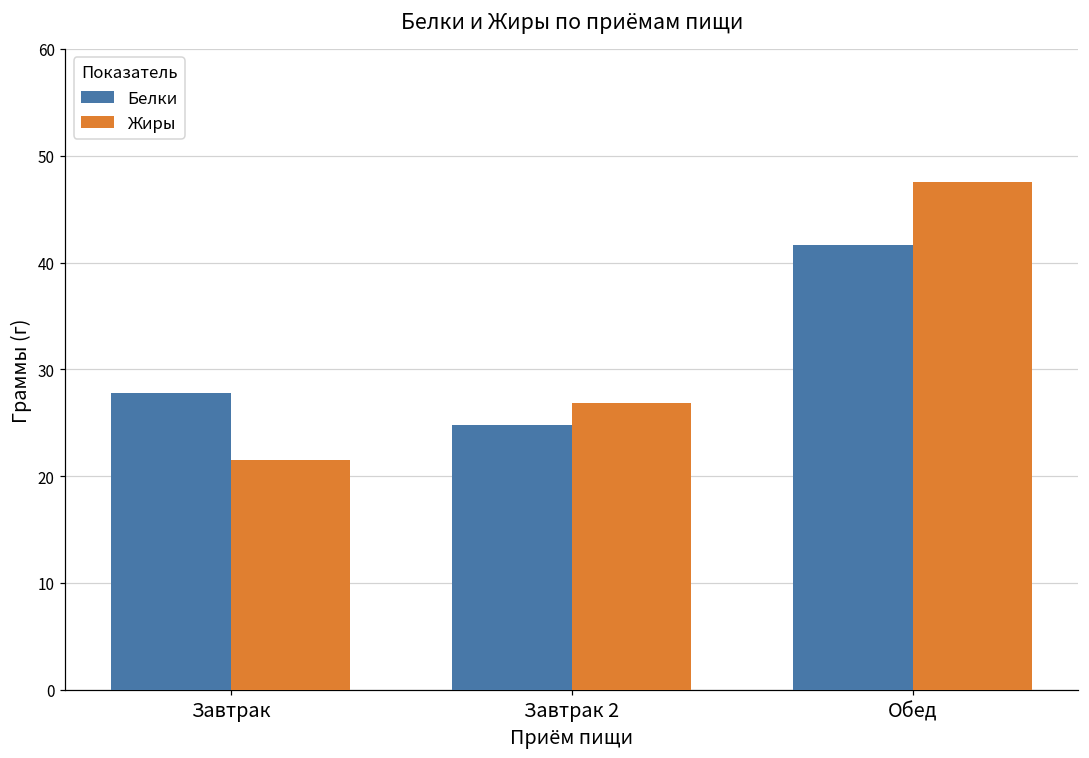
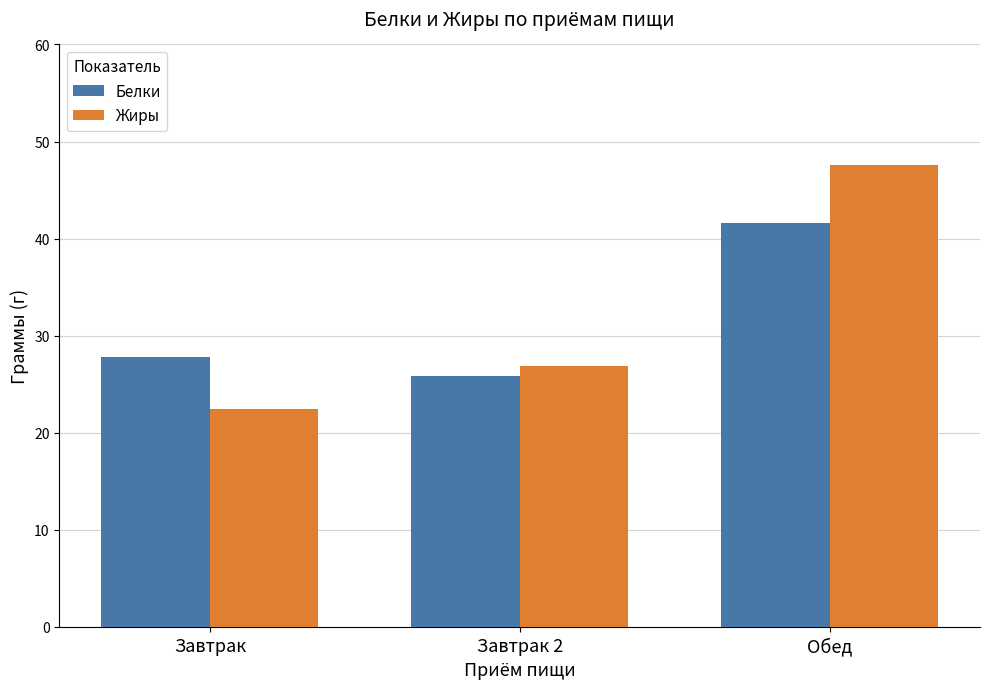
  {
    "Белки": {
      "Завтрак": 28,
-     "Завтрак 2": 25,
+     "Завтрак 2": 26,
      "Обед": 42
    },
    "Жиры": {
-     "Завтрак": 21.5,
+     "Завтрак": 22.4,
      "Завтрак 2": 27,
      "Обед": 48
    }
  }
